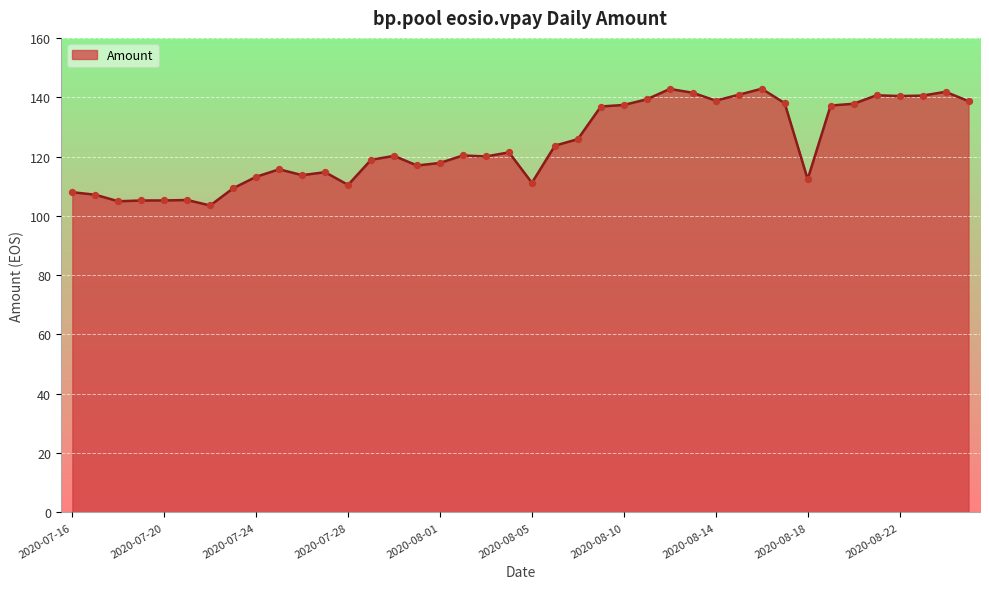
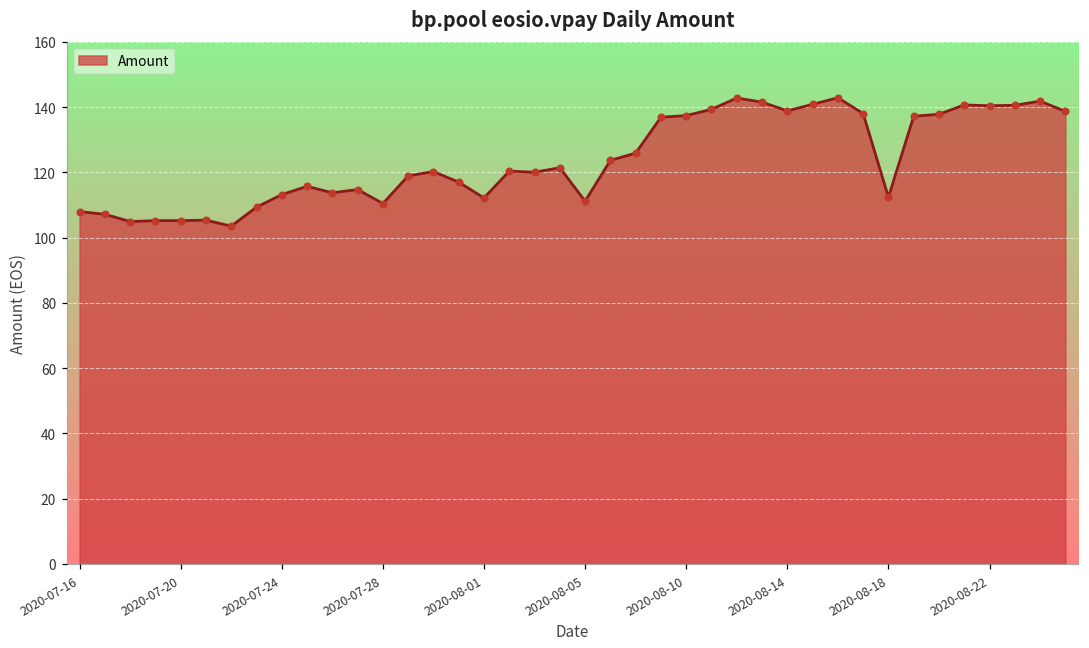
  {
    "2020-07-16": 108,
    "2020-07-20": 105,
    "2020-07-24": 113,
    "2020-07-28": 110,
-   "2020-08-01": 118,
+   "2020-08-01": 112,
    "2020-08-05": 111,
    "2020-08-10": 137,
    "2020-08-14": 139,
    "2020-08-18": 112,
    "2020-08-22": 140
  }
